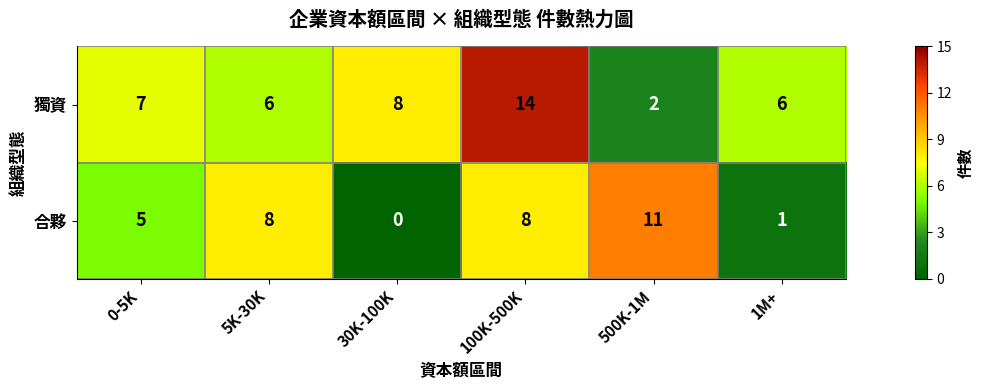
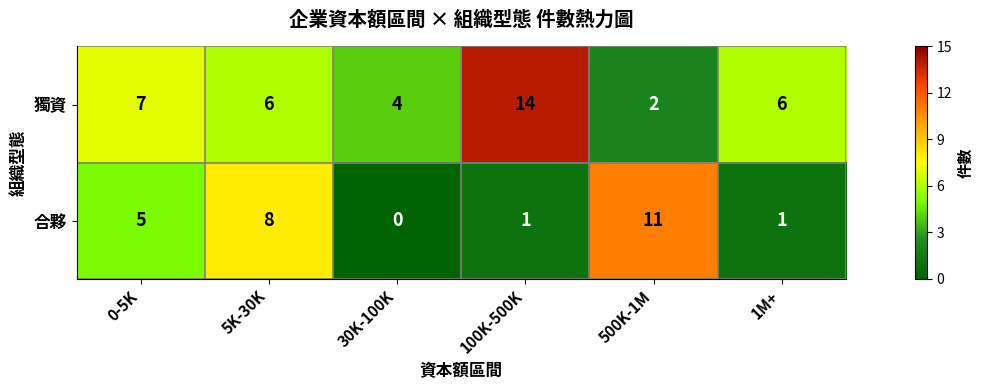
  {
    "獨資": {
      "0-5K": 7,
      "5K-30K": 6,
-     "30K-100K": 8,
+     "30K-100K": 4,
      "100K-500K": 14,
      "500K-1M": 2,
      "1M+": 6
    },
    "合夥": {
      "0-5K": 5,
      "5K-30K": 8,
      "30K-100K": 0,
-     "100K-500K": 8,
+     "100K-500K": 1,
      "500K-1M": 11,
      "1M+": 1
    }
  }
